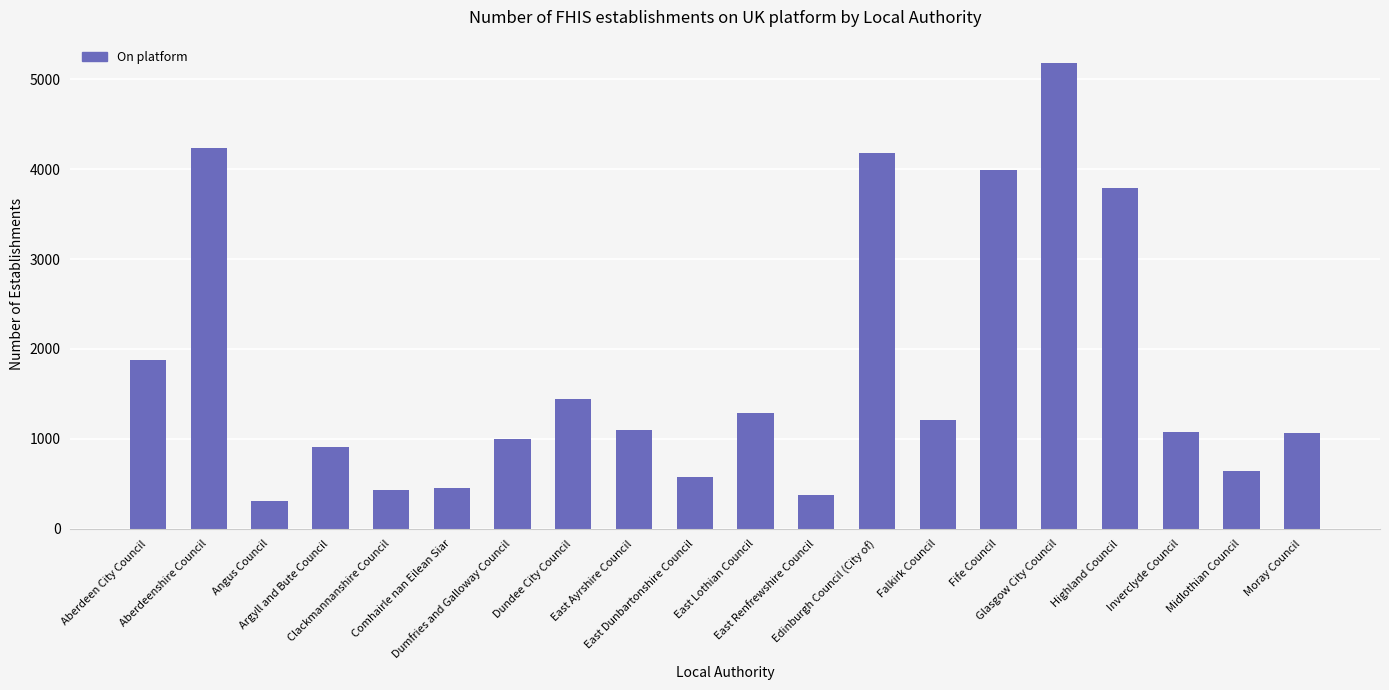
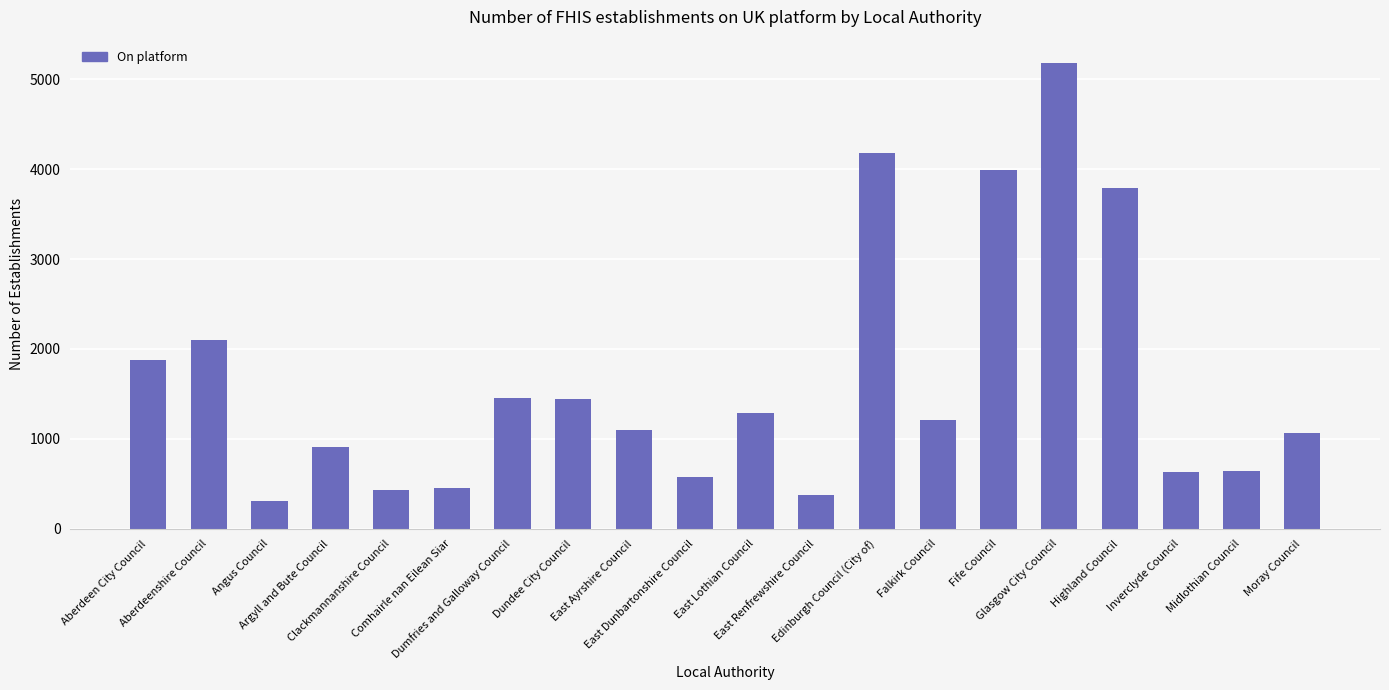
  {
    "Aberdeen City Council": 1900,
-   "Aberdeenshire Council": 4200,
+   "Aberdeenshire Council": 2100,
    "Angus Council": 300,
    "Argyll and Bute Council": 900,
    "Clackmannanshire Council": 400,
    "Comhairle nan Eilean Siar": 500,
-   "Dumfries and Galloway Council": 1000,
+   "Dumfries and Galloway Council": 1500,
    "Dundee City Council": 1400,
    "East Ayrshire Council": 1100,
    "East Dunbartonshire Council": 600,
    "East Lothian Council": 1300,
    "East Renfrewshire Council": 400,
    "Edinburgh Council (City of)": 4200,
    "Falkirk Council": 1200,
    "Fife Council": 4000,
    "Glasgow City Council": 5200,
    "Highland Council": 3800,
-   "Inverclyde Council": 1100,
+   "Inverclyde Council": 600,
    "Midlothian Council": 600,
    "Moray Council": 1100
  }
